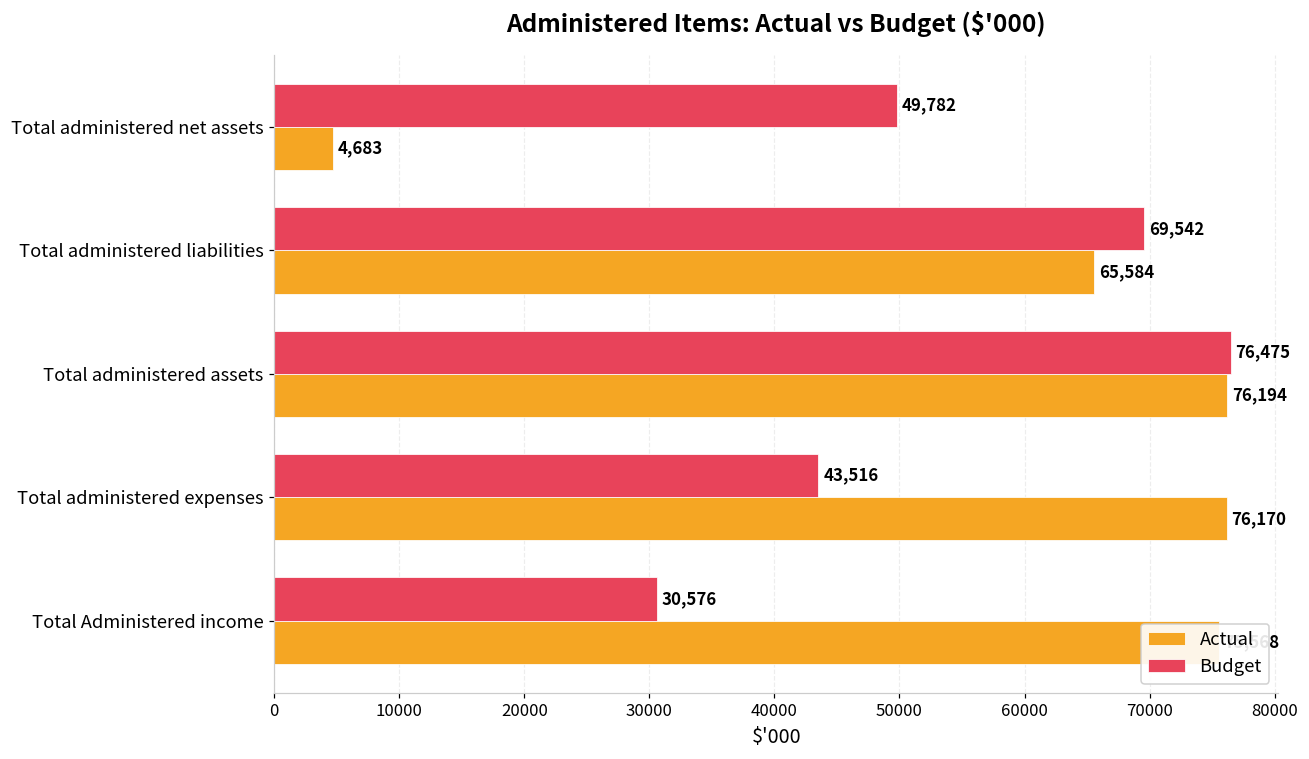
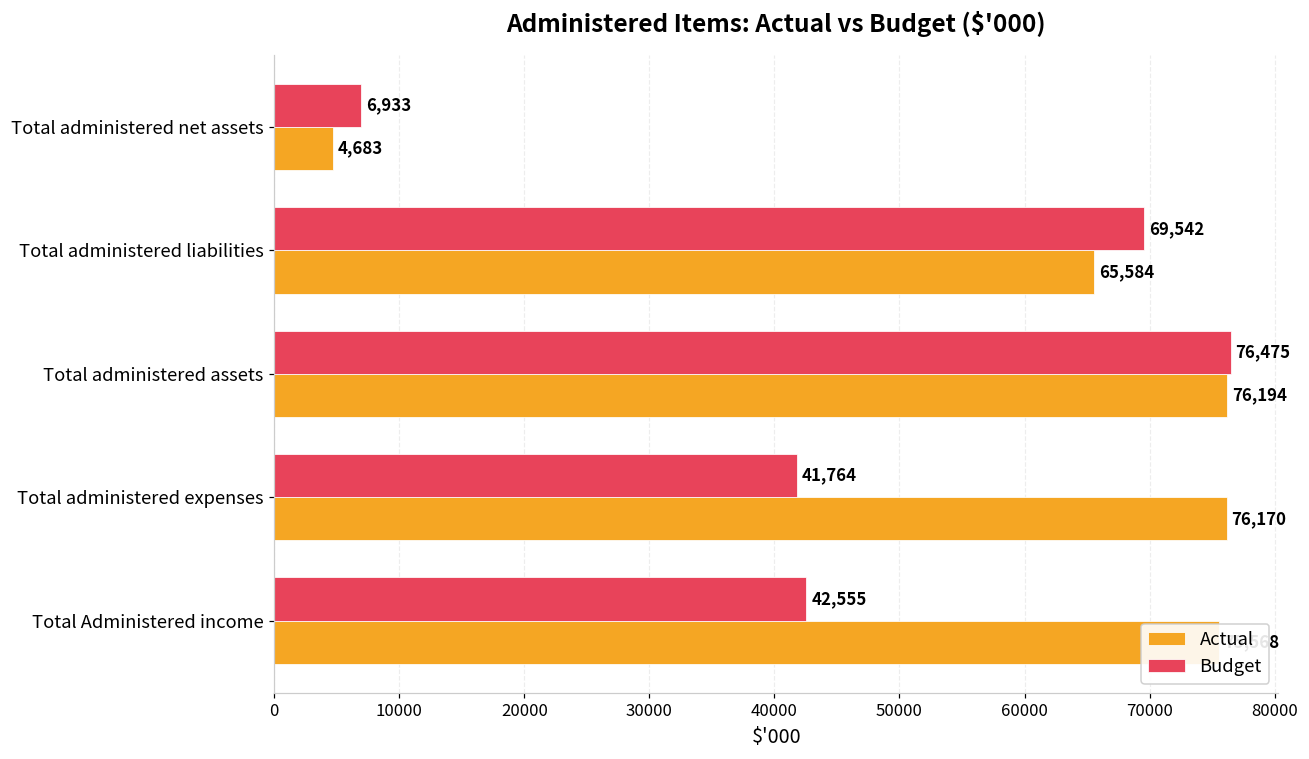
  {
    "Actual": {
      "Total administered net assets": "4,683",
      "Total administered liabilities": "65,584",
      "Total administered assets": "76,194",
      "Total administered expenses": "76,170"
    },
    "Budget": {
-     "Total administered net assets": "49,782",
+     "Total administered net assets": "6,933",
      "Total administered liabilities": "69,542",
      "Total administered assets": "76,475",
-     "Total administered expenses": "43,516",
-     "Total Administered income": "30,576"
+     "Total administered expenses": "41,764",
+     "Total Administered income": "42,555"
    }
  }
